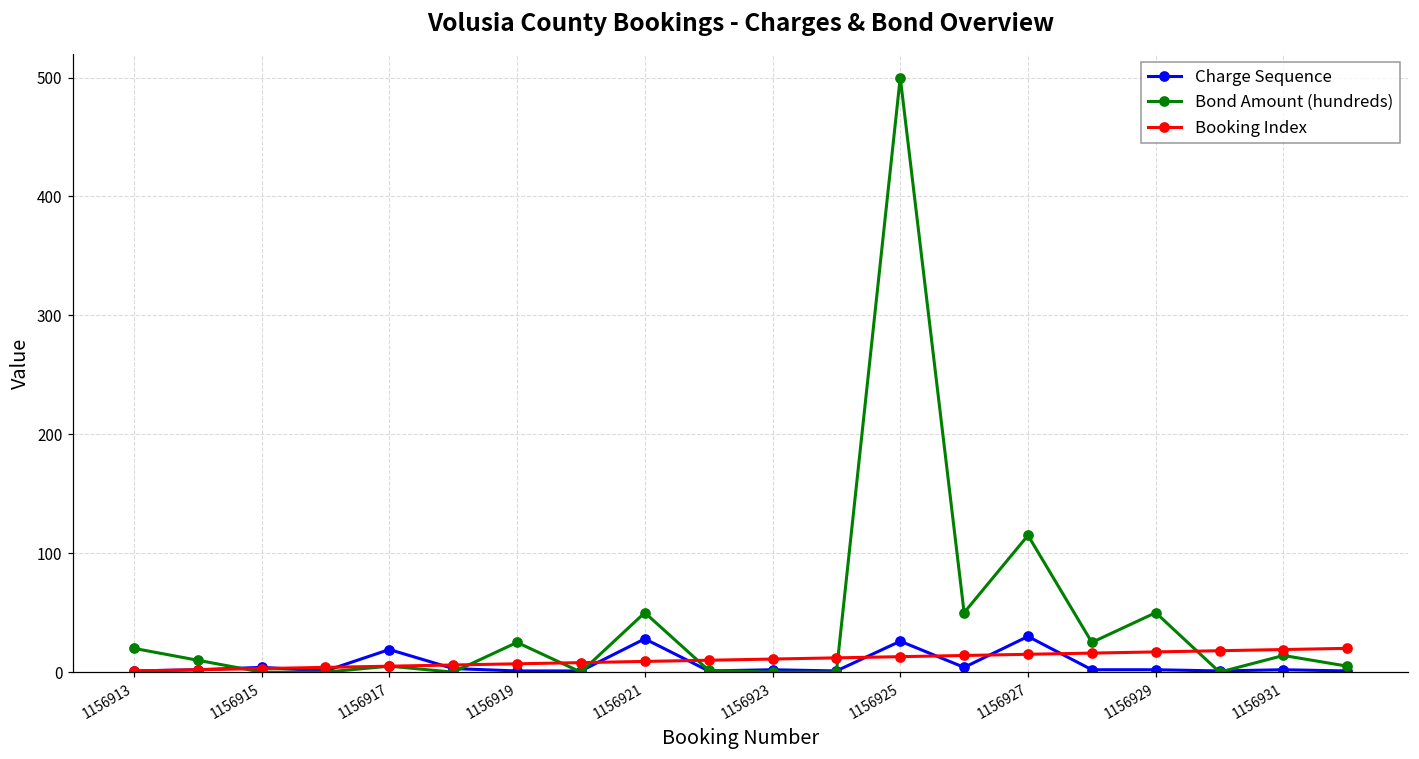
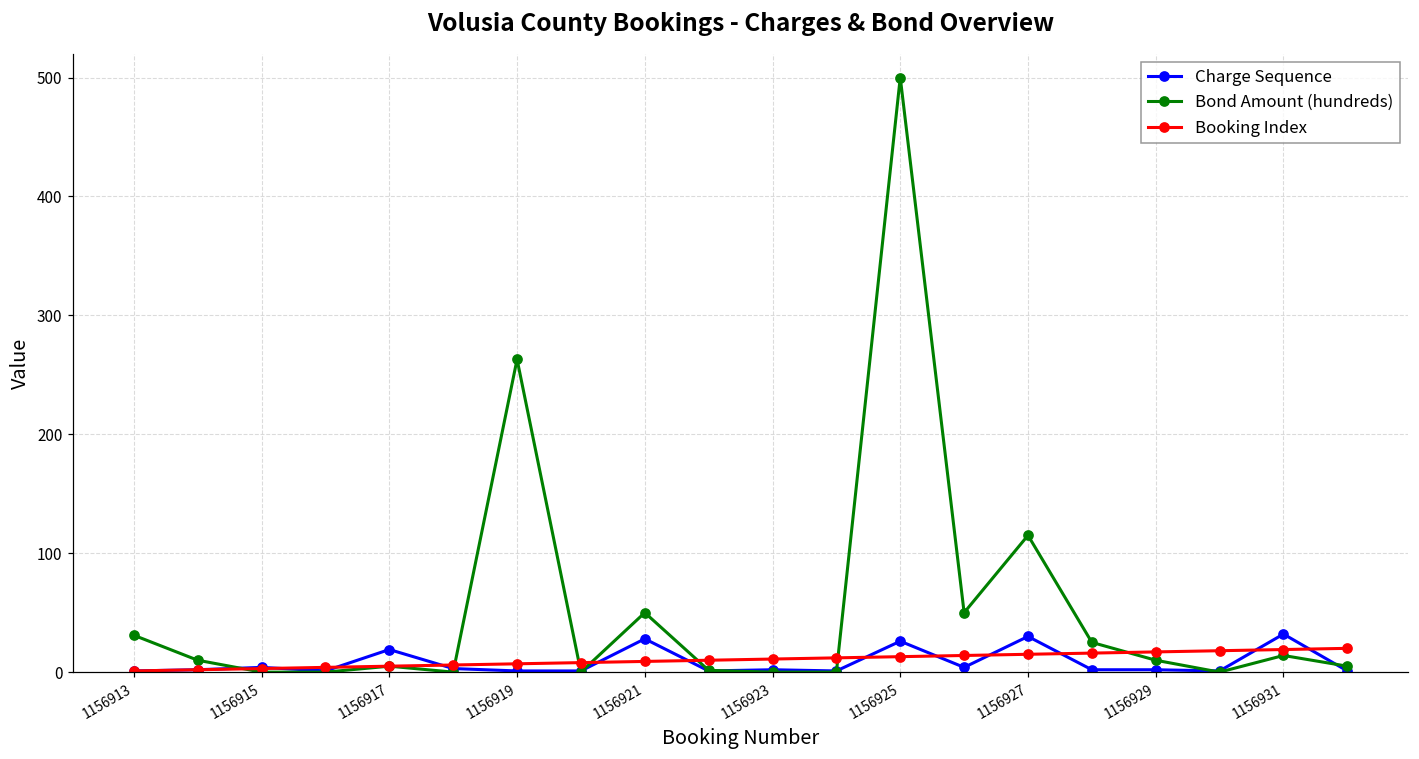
  {
    "Charge Sequence": {
      "1156917": 19,
      "1156919": 1,
      "1156921": 28,
      "1156925": 26,
      "1156927": 30,
      "1156929": 2,
-     "1156931": 2
+     "1156931": 32
    },
    "Bond Amount (hundreds)": {
-     "1156913": 20,
+     "1156913": 31,
      "1156915": 0,
-     "1156919": 25,
+     "1156919": 263,
      "1156921": 50,
      "1156925": 500,
      "1156927": 115,
-     "1156929": 50,
+     "1156929": 10,
      "1156931": 14
    },
    "Booking Index": {
      "1156919": 7,
      "1156921": 9,
      "1156923": 11,
      "1156925": 13,
      "1156927": 15,
      "1156929": 17,
      "1156931": 19
    }
  }
